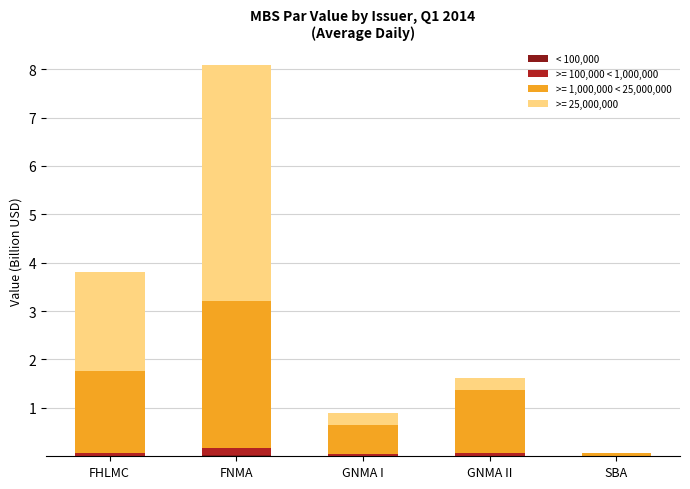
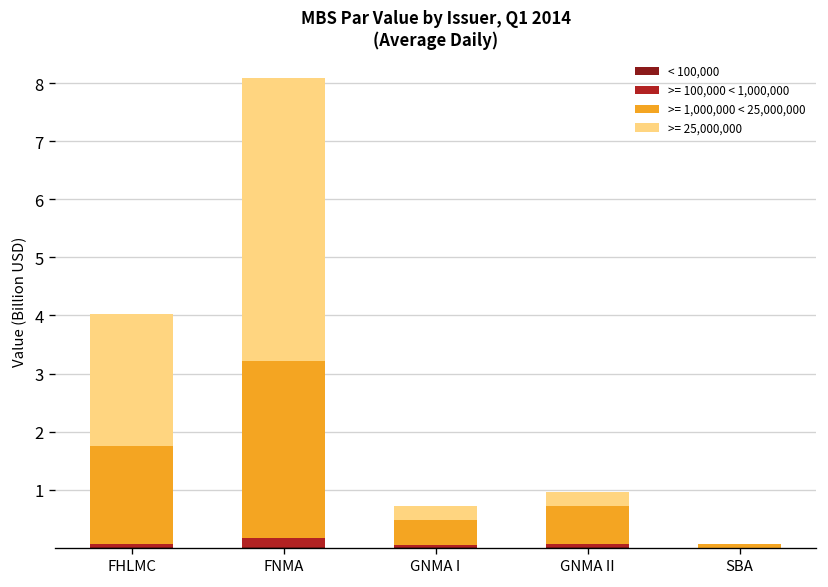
  {
    ">= 1,000,000 < 25,000,000": {
      "FHLMC": 1.7,
      "FNMA": 3.0,
-     "GNMA I": 0.6,
-     "GNMA II": 1.3,
+     "GNMA I": 0.4,
+     "GNMA II": 0.7,
      "SBA": 0.1
    },
    ">= 25,000,000": {
-     "FHLMC": 2.0,
+     "FHLMC": 2.3,
      "FNMA": 4.9,
      "GNMA I": 0.2,
      "GNMA II": 0.2
    }
  }
